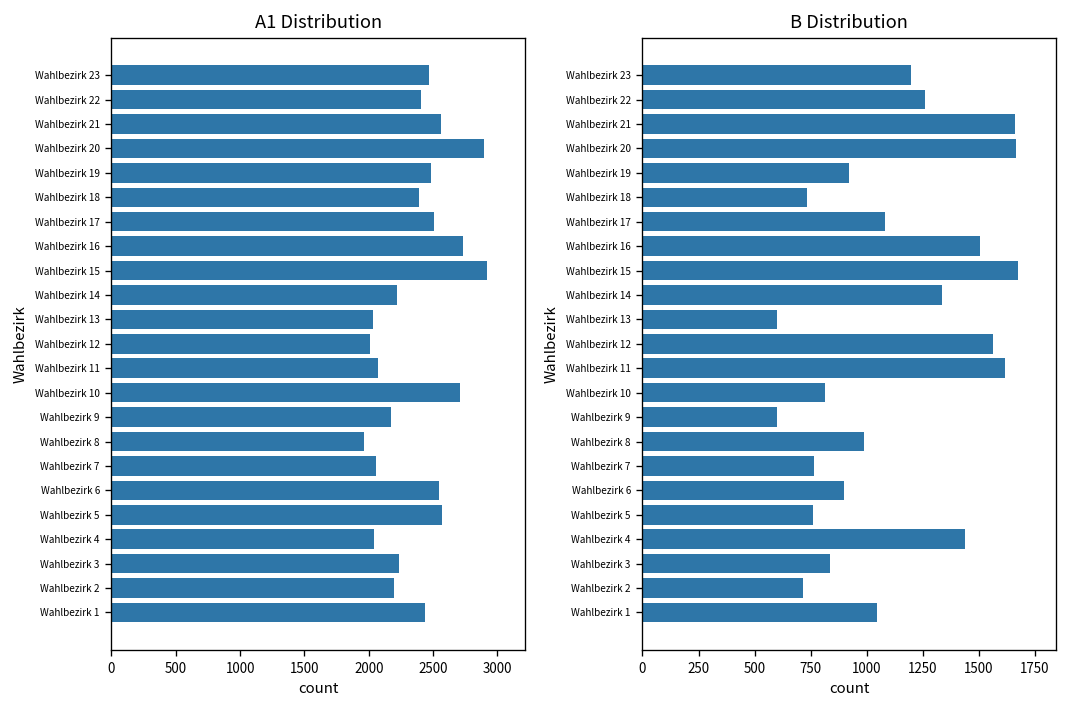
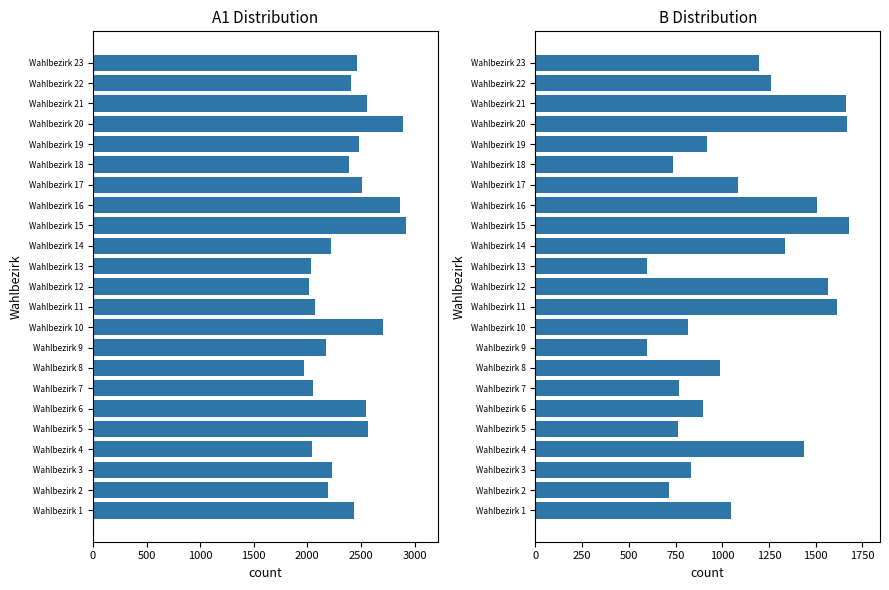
  {
    "A1 Distribution": {
      "Wahlbezirk 23": 2470,
      "Wahlbezirk 22": 2410,
      "Wahlbezirk 21": 2560,
      "Wahlbezirk 20": 2890,
      "Wahlbezirk 19": 2480,
      "Wahlbezirk 18": 2390,
      "Wahlbezirk 17": 2510,
-     "Wahlbezirk 16": 2730,
+     "Wahlbezirk 16": 2860,
      "Wahlbezirk 15": 2920,
      "Wahlbezirk 14": 2220,
      "Wahlbezirk 13": 2030,
      "Wahlbezirk 12": 2010,
      "Wahlbezirk 11": 2070,
      "Wahlbezirk 10": 2710,
      "Wahlbezirk 9": 2170,
      "Wahlbezirk 8": 1970,
      "Wahlbezirk 7": 2060,
      "Wahlbezirk 6": 2550,
      "Wahlbezirk 5": 2570,
      "Wahlbezirk 4": 2040,
      "Wahlbezirk 3": 2230,
      "Wahlbezirk 2": 2200,
      "Wahlbezirk 1": 2440
    },
    "B Distribution": {
      "Wahlbezirk 23": 1200,
      "Wahlbezirk 22": 1260,
      "Wahlbezirk 21": 1660,
      "Wahlbezirk 20": 1670,
      "Wahlbezirk 19": 920,
      "Wahlbezirk 18": 730,
      "Wahlbezirk 17": 1080,
      "Wahlbezirk 16": 1510,
      "Wahlbezirk 15": 1680,
      "Wahlbezirk 14": 1340,
      "Wahlbezirk 13": 600,
      "Wahlbezirk 12": 1560,
      "Wahlbezirk 11": 1620,
      "Wahlbezirk 10": 820,
      "Wahlbezirk 9": 600,
      "Wahlbezirk 8": 990,
      "Wahlbezirk 7": 770,
      "Wahlbezirk 6": 900,
      "Wahlbezirk 5": 760,
      "Wahlbezirk 4": 1440,
      "Wahlbezirk 3": 840,
      "Wahlbezirk 2": 720,
      "Wahlbezirk 1": 1050
    }
  }
